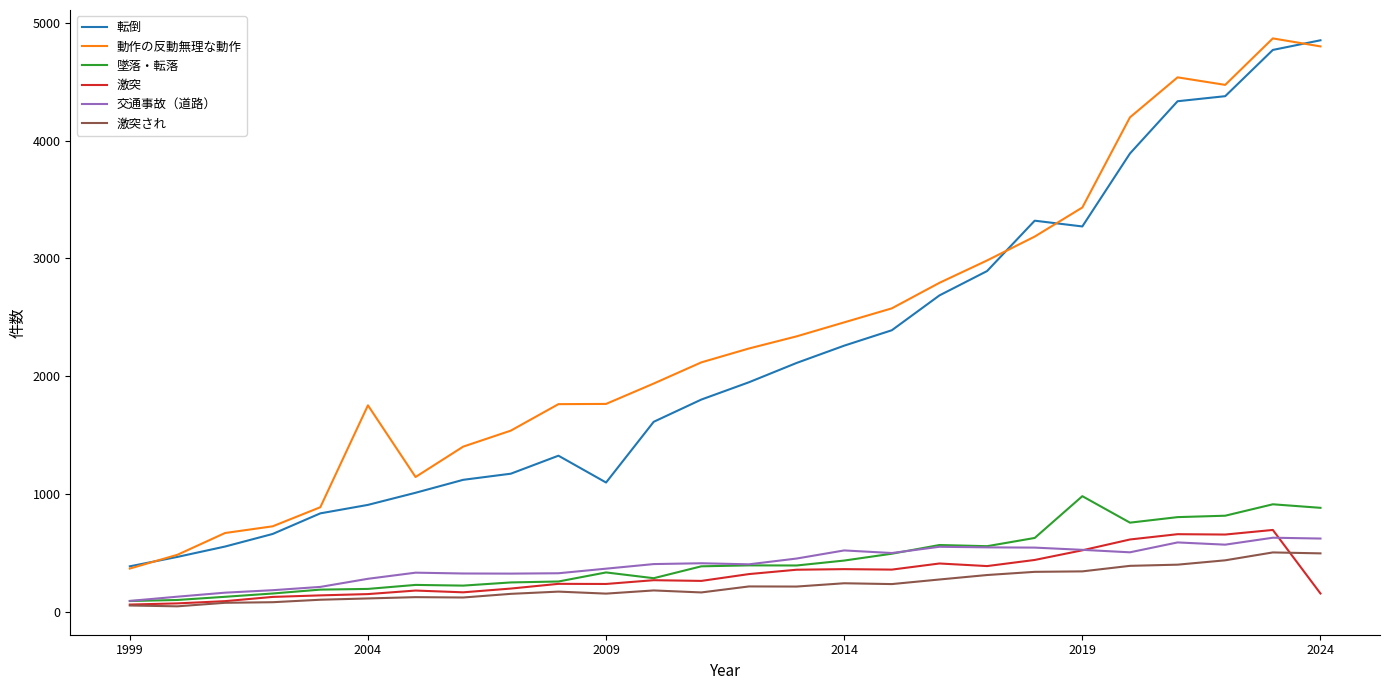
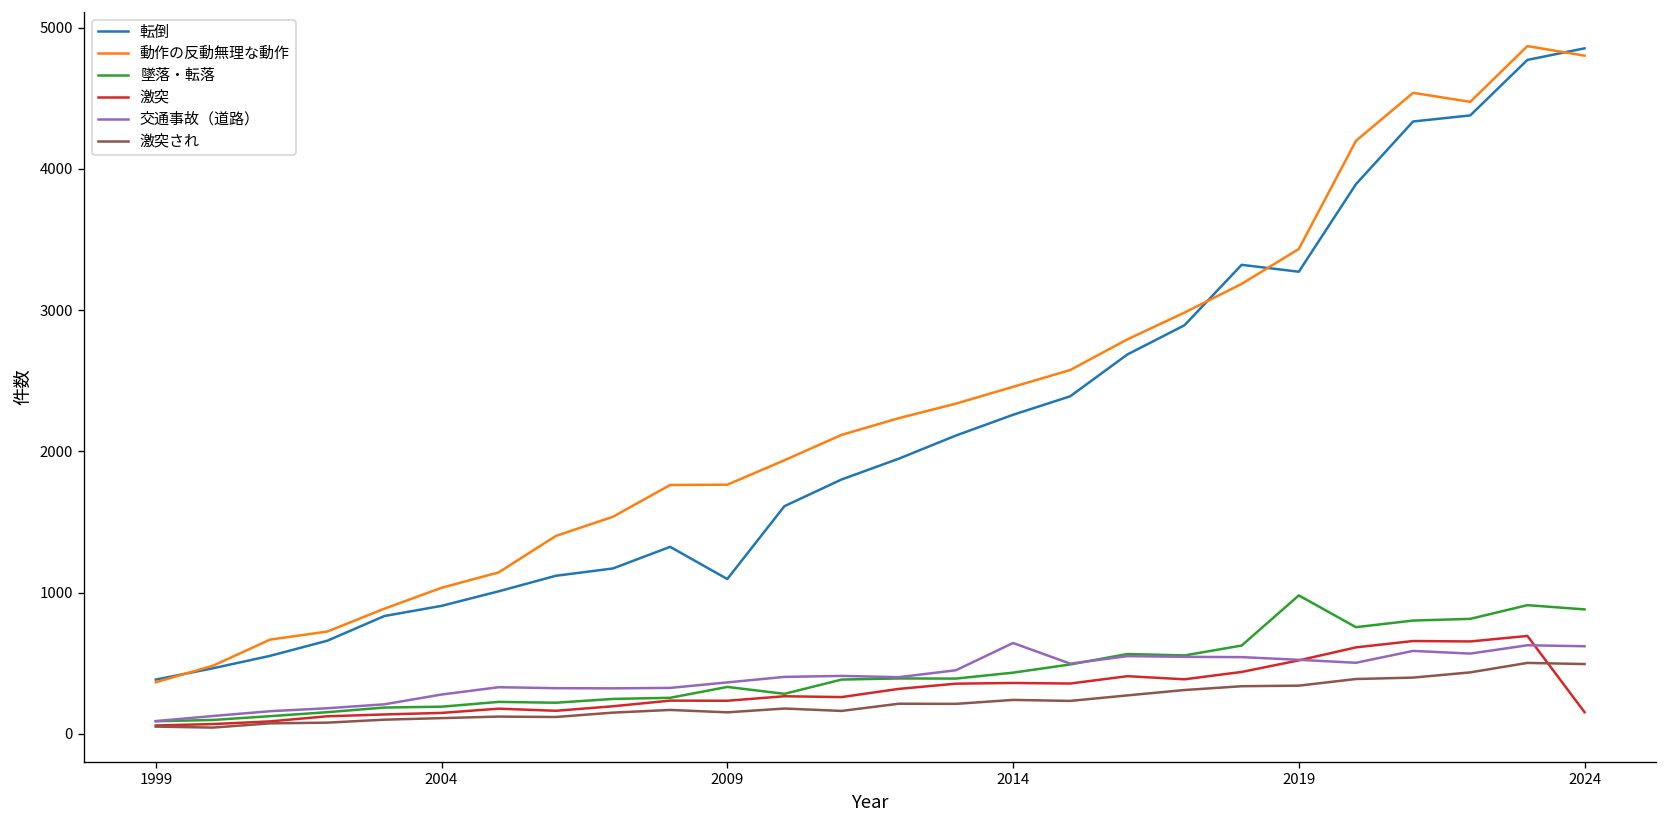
  {
    "転倒": {
      "2004": 910,
      "2009": 1100,
      "2014": 2260,
      "2019": 3270,
      "2024": 4850
    },
    "動作の反動無理な動作": {
-     "2004": 1750,
+     "2004": 1030,
      "2009": 1760,
      "2014": 2460,
      "2019": 3430,
      "2024": 4800
    },
    "墜落・転落": {
      "2004": 190,
      "2009": 330,
      "2014": 430,
      "2019": 980,
      "2024": 880
    },
    "激突": {
      "2004": 150,
      "2009": 230,
      "2014": 360,
      "2024": 150
    },
    "交通事故（道路）": {
      "2004": 280,
      "2009": 360,
-     "2014": 520,
+     "2014": 640,
      "2024": 620
    },
    "激突され": {
      "2004": 110,
      "2009": 150,
      "2014": 240,
      "2019": 340,
      "2024": 490
    }
  }
